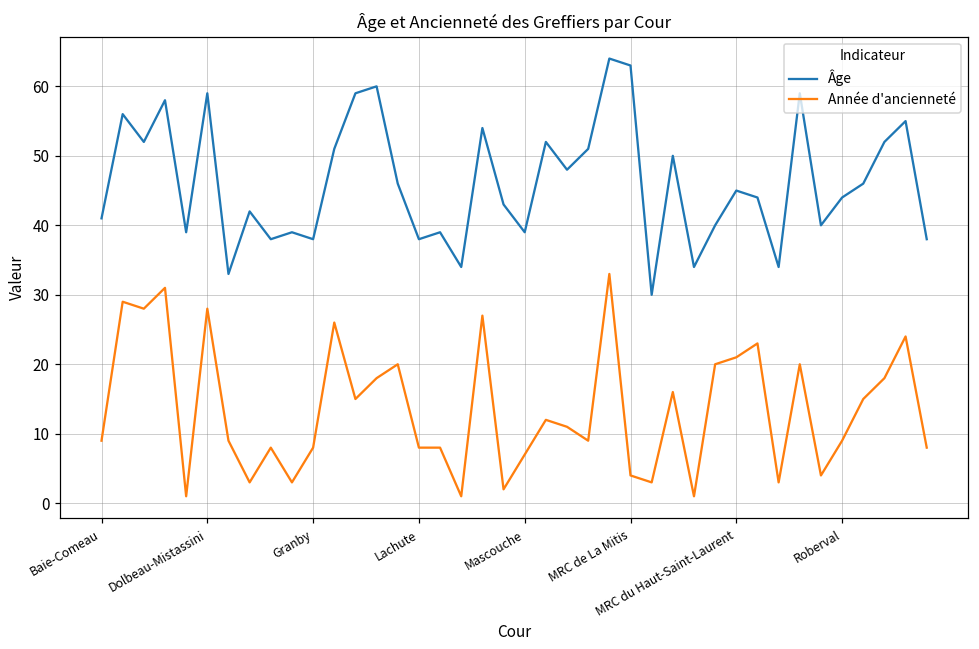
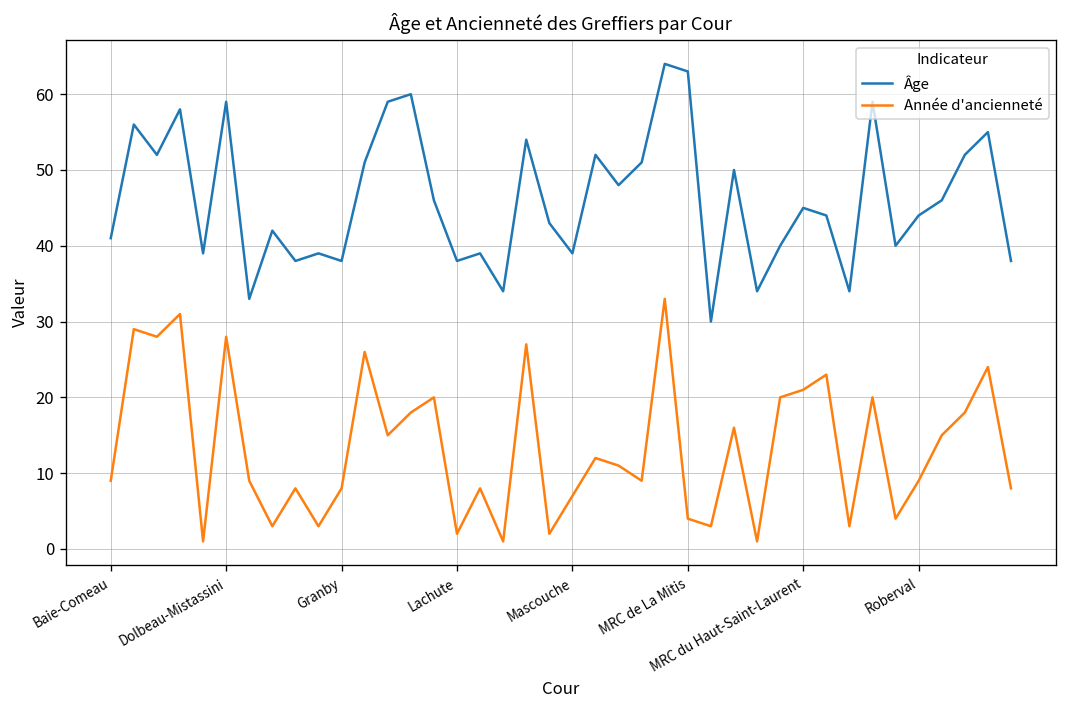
  {
    "Âge": {
      "Baie-Comeau": 41,
      "Dolbeau-Mistassini": 59,
      "Granby": 38,
      "Lachute": 38,
      "Mascouche": 39,
      "MRC de La Mitis": 63,
      "MRC du Haut-Saint-Laurent": 45,
      "Roberval": 44
    },
    "Année d'ancienneté": {
      "Baie-Comeau": 9,
      "Dolbeau-Mistassini": 28,
      "Granby": 8,
-     "Lachute": 8,
+     "Lachute": 2,
      "Mascouche": 7,
      "MRC de La Mitis": 4,
      "MRC du Haut-Saint-Laurent": 21,
      "Roberval": 9
    }
  }
